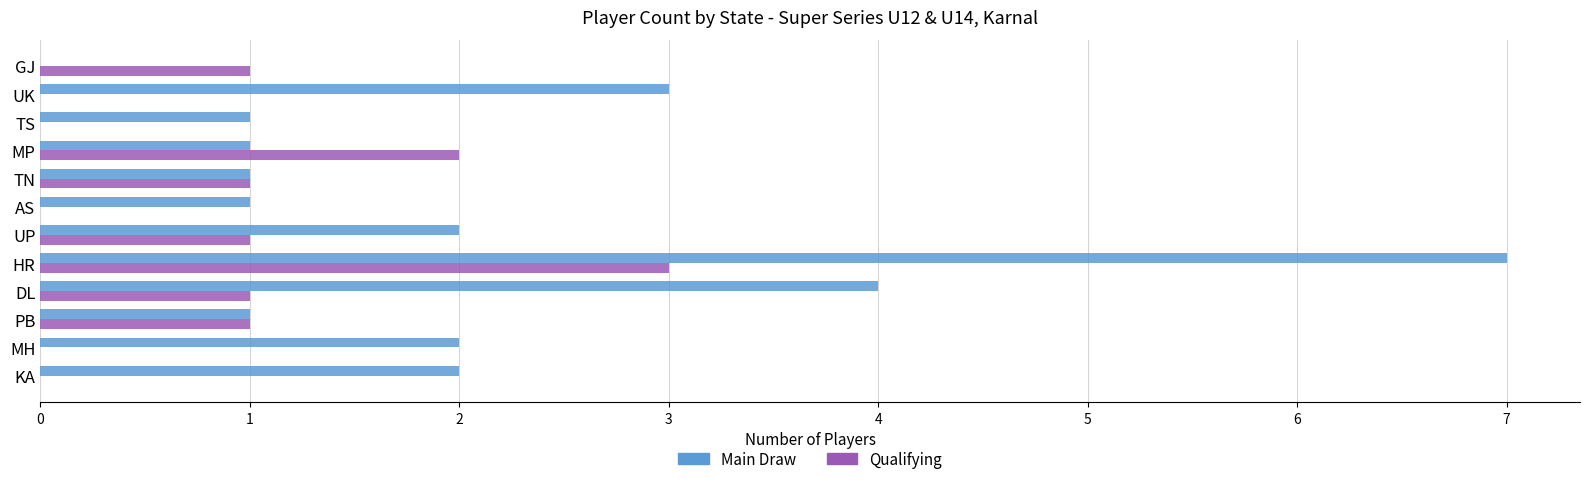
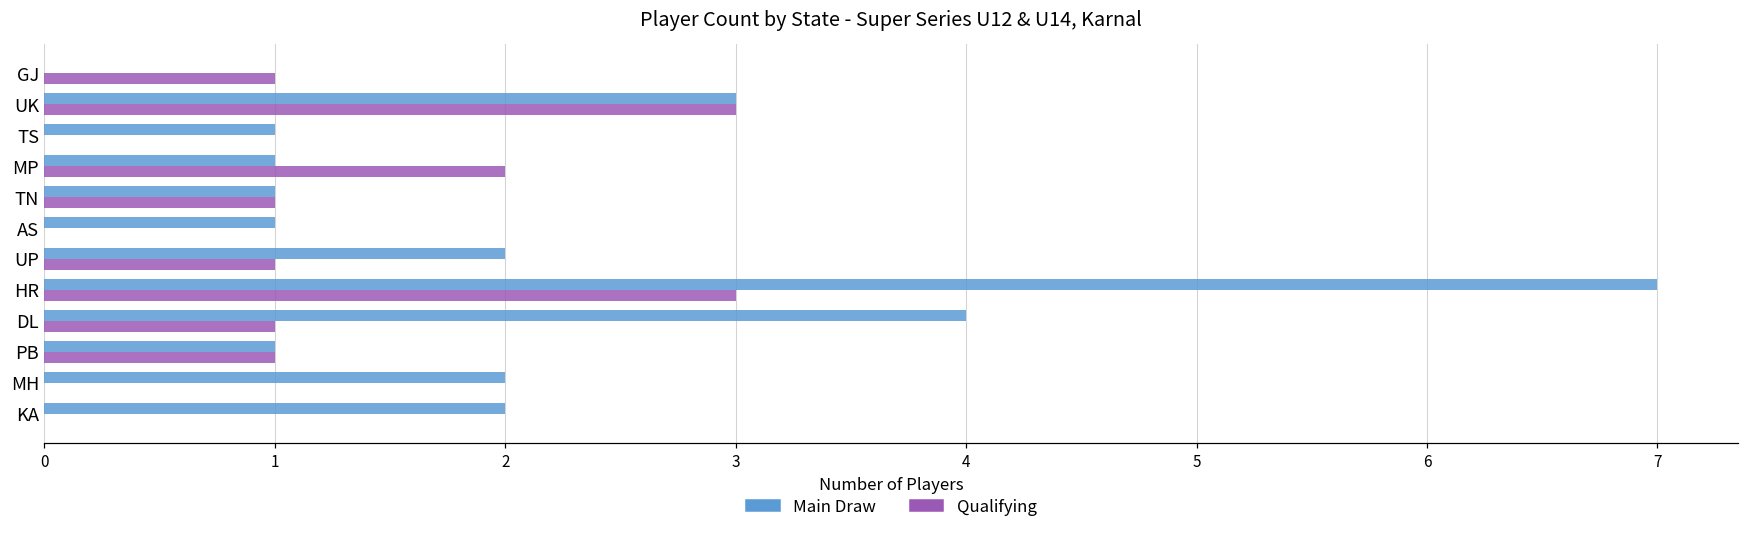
  {
    "Main Draw": {
      "GJ": 0,
      "UK": 3,
      "TS": 1,
      "MP": 1,
      "TN": 1,
      "AS": 1,
      "UP": 2,
      "HR": 7,
      "DL": 4,
      "PB": 1,
      "MH": 2,
      "KA": 2
    },
    "Qualifying": {
      "GJ": 1,
-     "UK": 0,
+     "UK": 3,
      "TS": 0,
      "MP": 2,
      "TN": 1,
      "AS": 0,
      "UP": 1,
      "HR": 3,
      "DL": 1,
      "PB": 1,
      "MH": 0,
      "KA": 0
    }
  }
